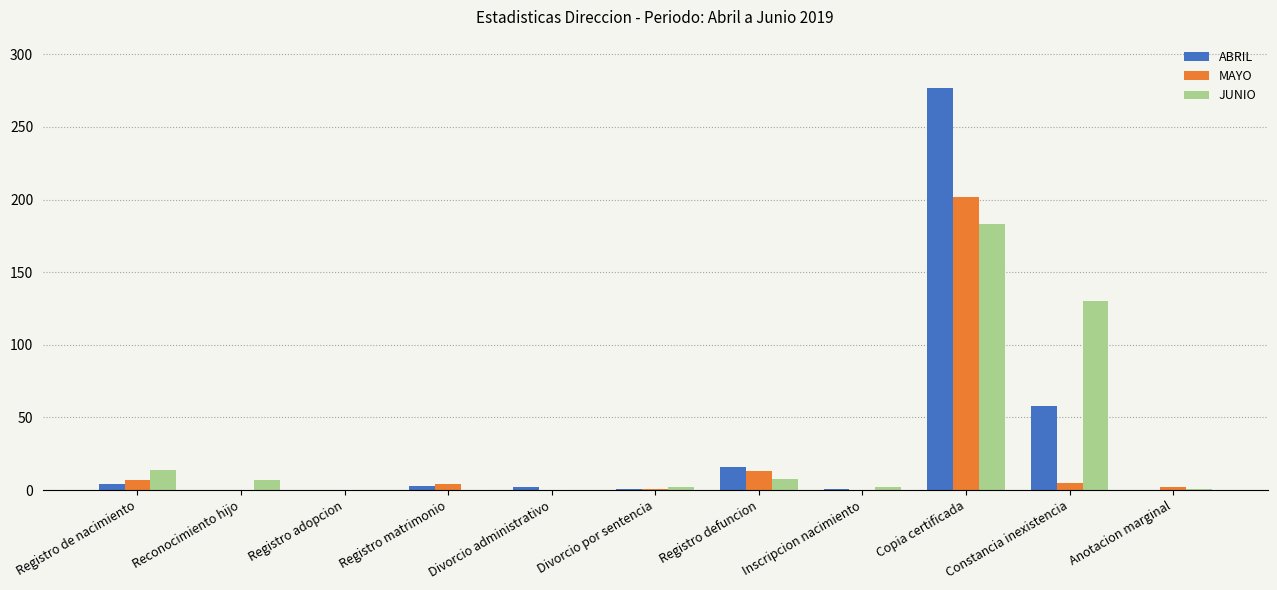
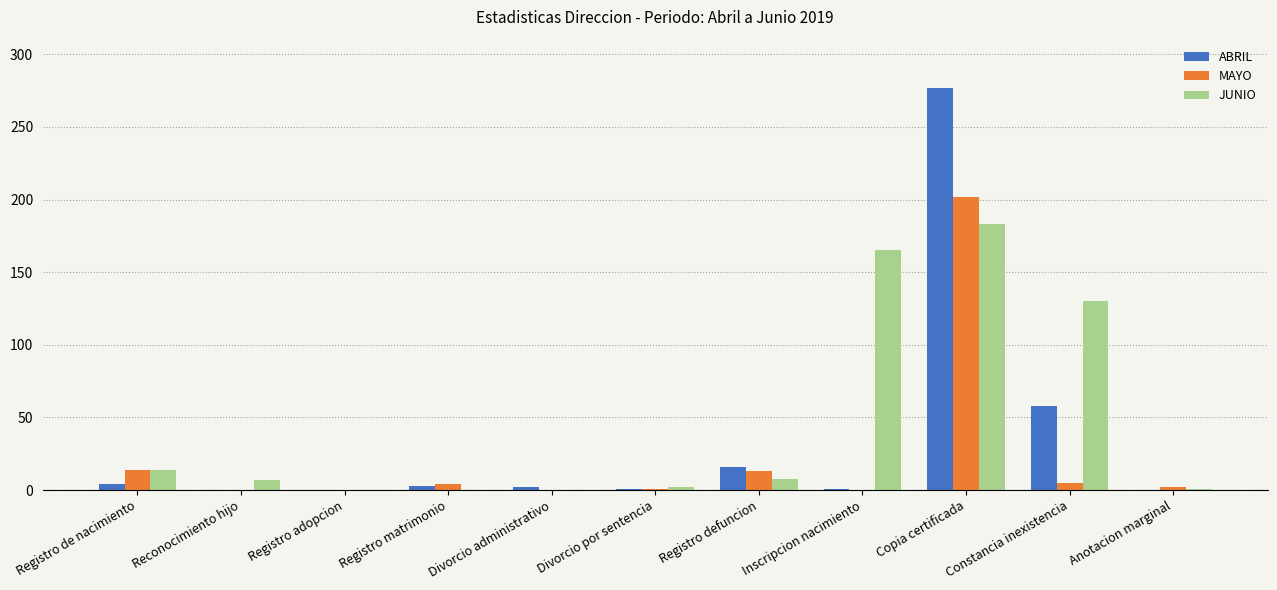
  {
    "ABRIL": {
      "Registro de nacimiento": 4,
      "Reconocimiento hijo": 0,
      "Registro adopcion": 0,
      "Registro matrimonio": 3,
      "Divorcio administrativo": 2,
      "Registro defuncion": 16,
      "Copia certificada": 277,
      "Constancia inexistencia": 58,
      "Anotacion marginal": 0
    },
    "MAYO": {
-     "Registro de nacimiento": 7,
+     "Registro de nacimiento": 14,
      "Reconocimiento hijo": 0,
      "Registro adopcion": 0,
      "Registro matrimonio": 4,
      "Divorcio administrativo": 0,
      "Registro defuncion": 13,
      "Inscripcion nacimiento": 0,
      "Copia certificada": 202,
      "Constancia inexistencia": 5,
      "Anotacion marginal": 2
    },
    "JUNIO": {
      "Registro de nacimiento": 14,
      "Reconocimiento hijo": 7,
      "Registro adopcion": 0,
      "Registro matrimonio": 0,
      "Divorcio administrativo": 0,
      "Divorcio por sentencia": 2,
      "Registro defuncion": 8,
-     "Inscripcion nacimiento": 2,
+     "Inscripcion nacimiento": 165,
      "Copia certificada": 183,
      "Constancia inexistencia": 130
    }
  }
